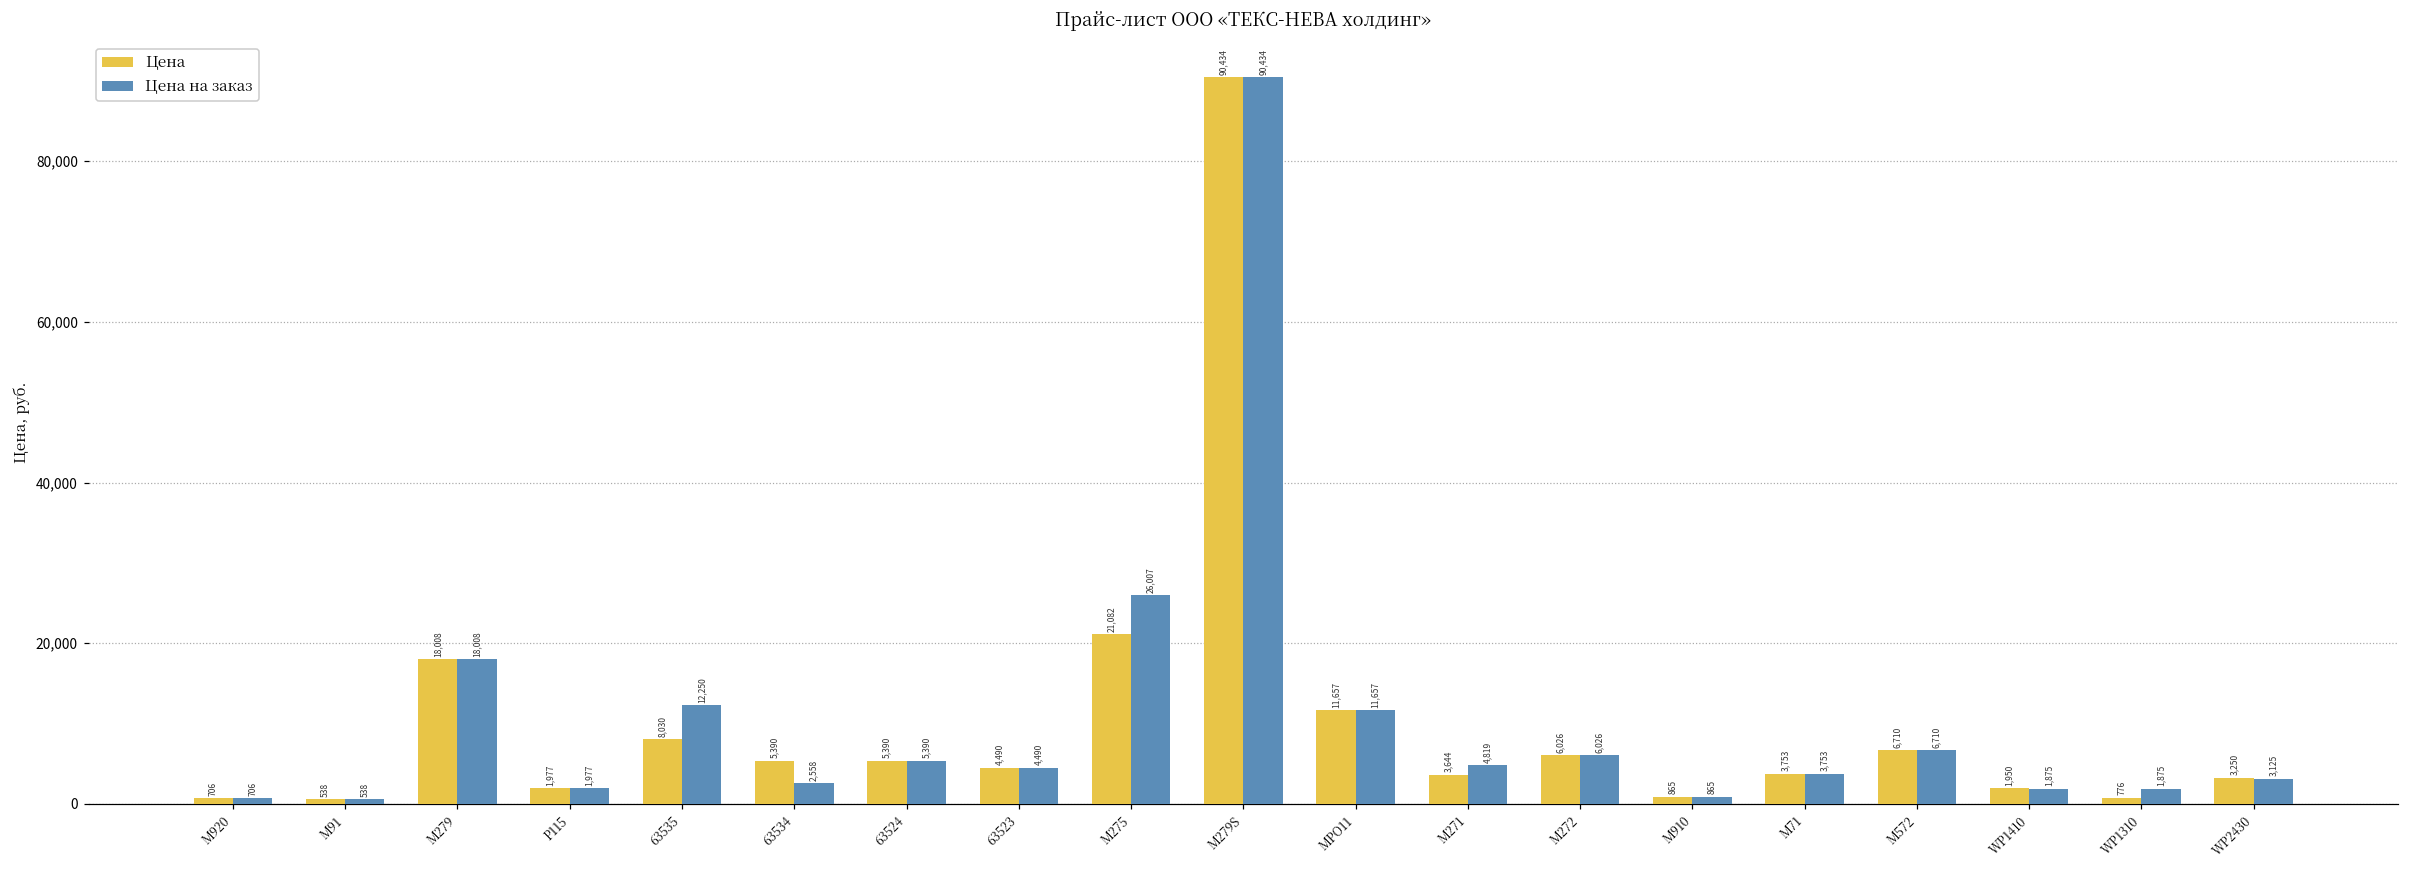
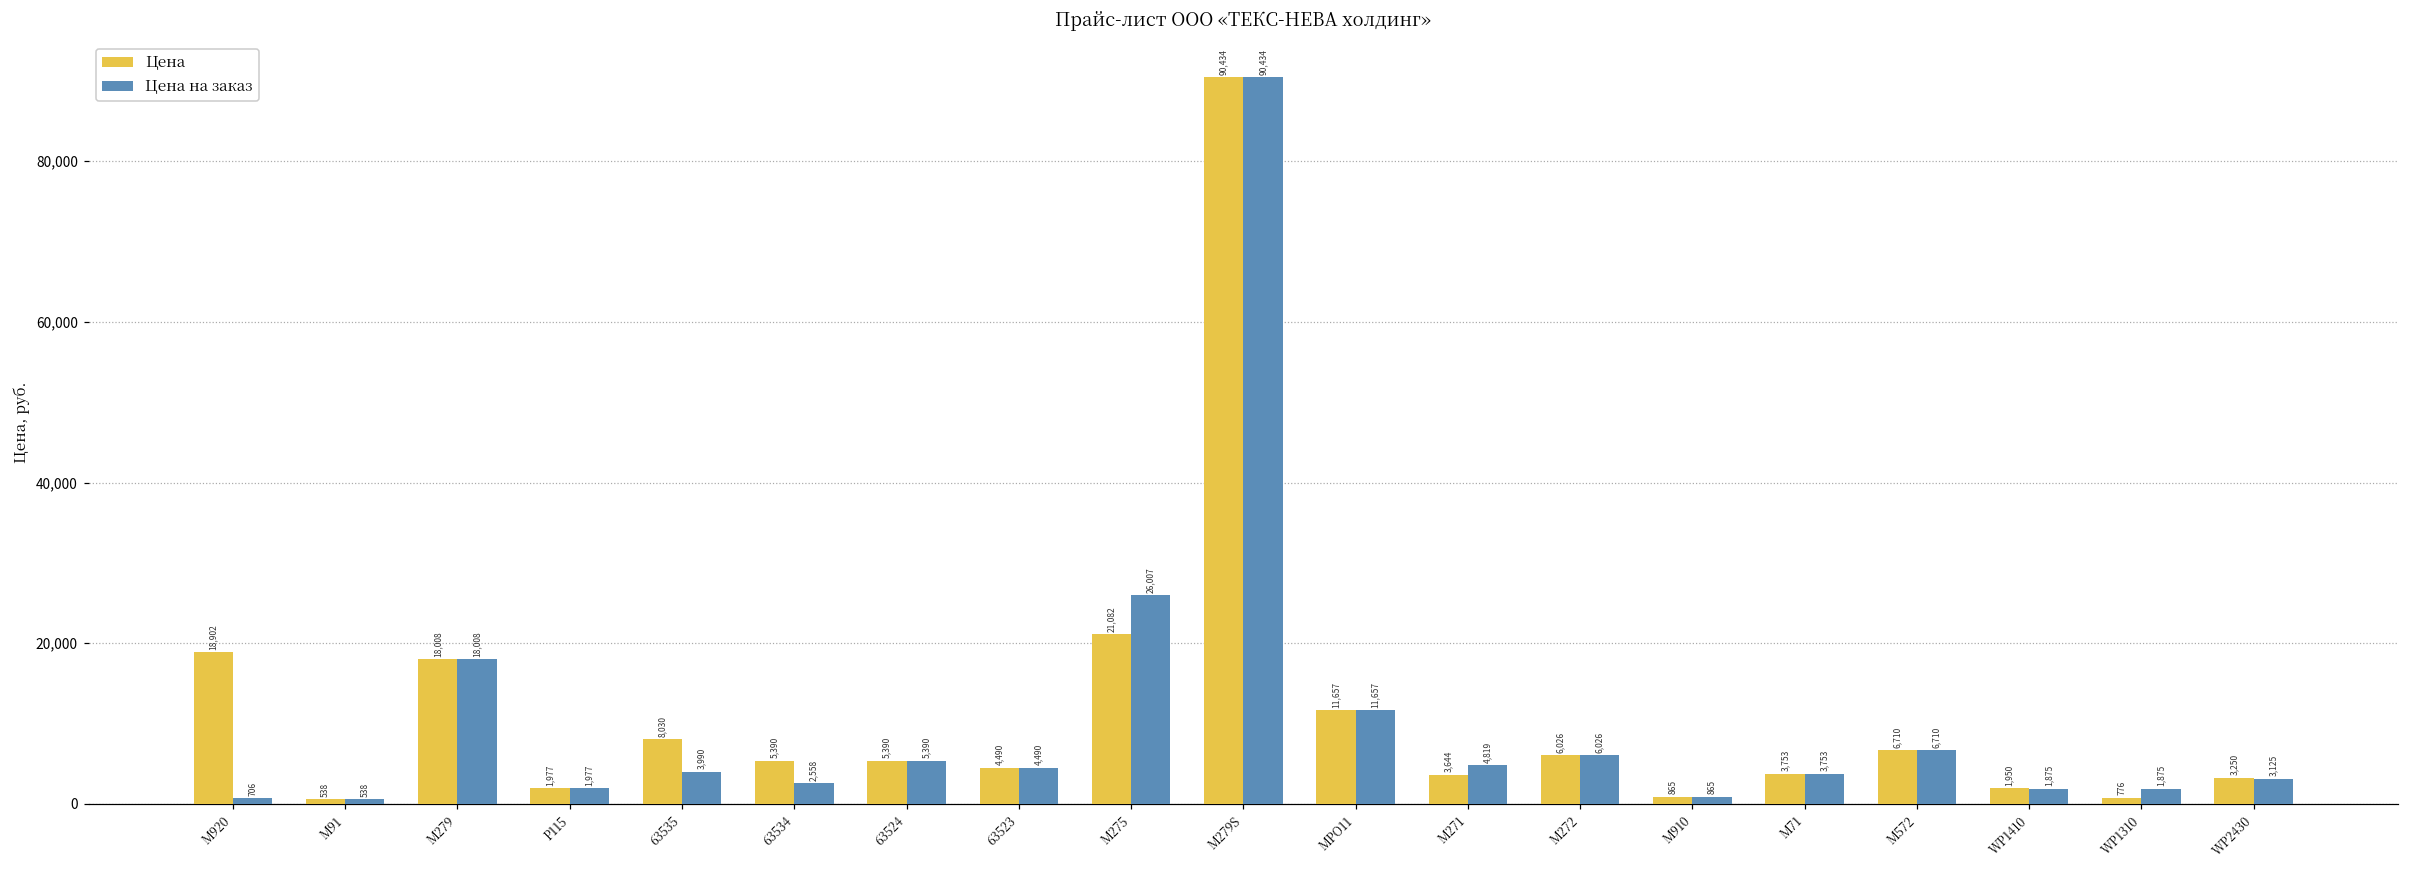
  {
    "Цена": {
-     "M920": "706",
+     "M920": "18,902",
      "M91": "538",
      "M279": "18,008",
      "P115": "1,977",
      "63535": "8,030",
      "63534": "5,390",
      "63524": "5,390",
      "63523": "4,490",
      "M275": "21,082",
      "M279S": "90,434",
      "MPO11": "11,657",
      "M271": "3,644",
      "M272": "6,026",
      "M910": "865",
      "M71": "3,753",
      "M572": "6,710",
      "WP1410": "1,950",
      "WP1310": "776",
      "WP2430": "3,250"
    },
    "Цена на заказ": {
      "M920": "706",
      "M91": "538",
      "M279": "18,008",
      "P115": "1,977",
-     "63535": "12,250",
+     "63535": "3,990",
      "63534": "2,558",
      "63524": "5,390",
      "63523": "4,490",
      "M275": "26,007",
      "M279S": "90,434",
      "MPO11": "11,657",
      "M271": "4,819",
      "M272": "6,026",
      "M910": "865",
      "M71": "3,753",
      "M572": "6,710",
      "WP1410": "1,875",
      "WP1310": "1,875",
      "WP2430": "3,125"
    }
  }
